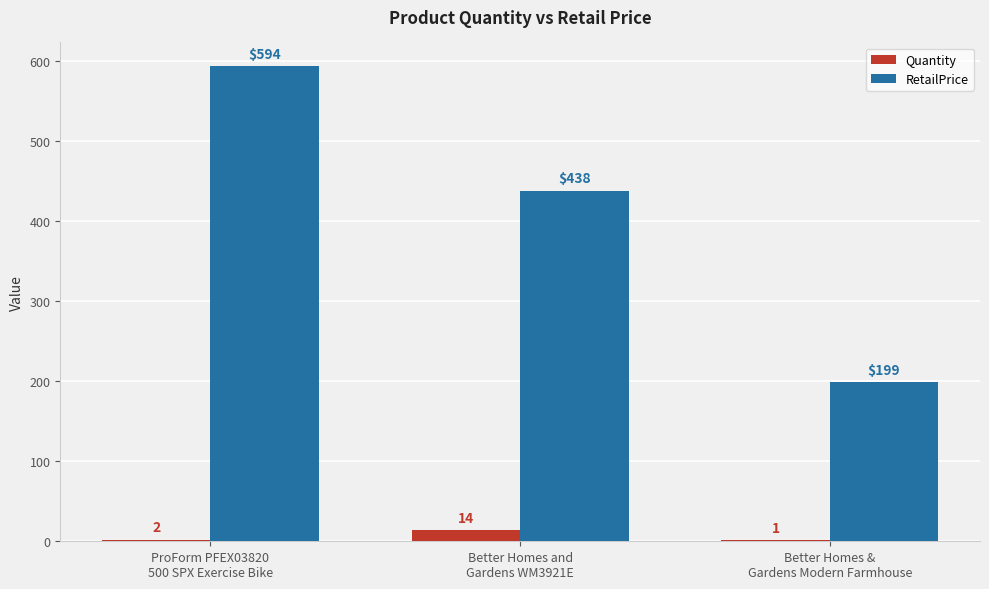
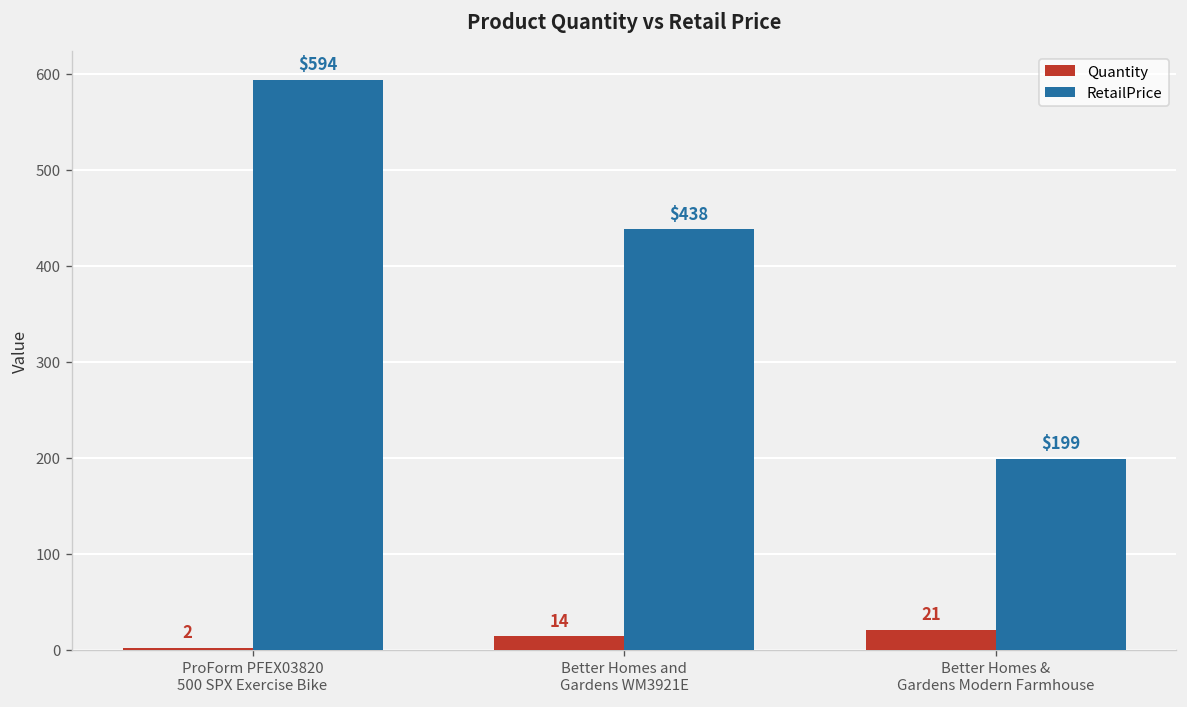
  {
    "Quantity": {
      "ProForm PFEX03820 500 SPX Exercise Bike": "2",
      "Better Homes and Gardens WM3921E": "14",
-     "Better Homes & Gardens Modern Farmhouse": "1"
+     "Better Homes & Gardens Modern Farmhouse": "21"
    },
    "RetailPrice": {
      "ProForm PFEX03820 500 SPX Exercise Bike": "$594",
      "Better Homes and Gardens WM3921E": "$438",
      "Better Homes & Gardens Modern Farmhouse": "$199"
    }
  }
